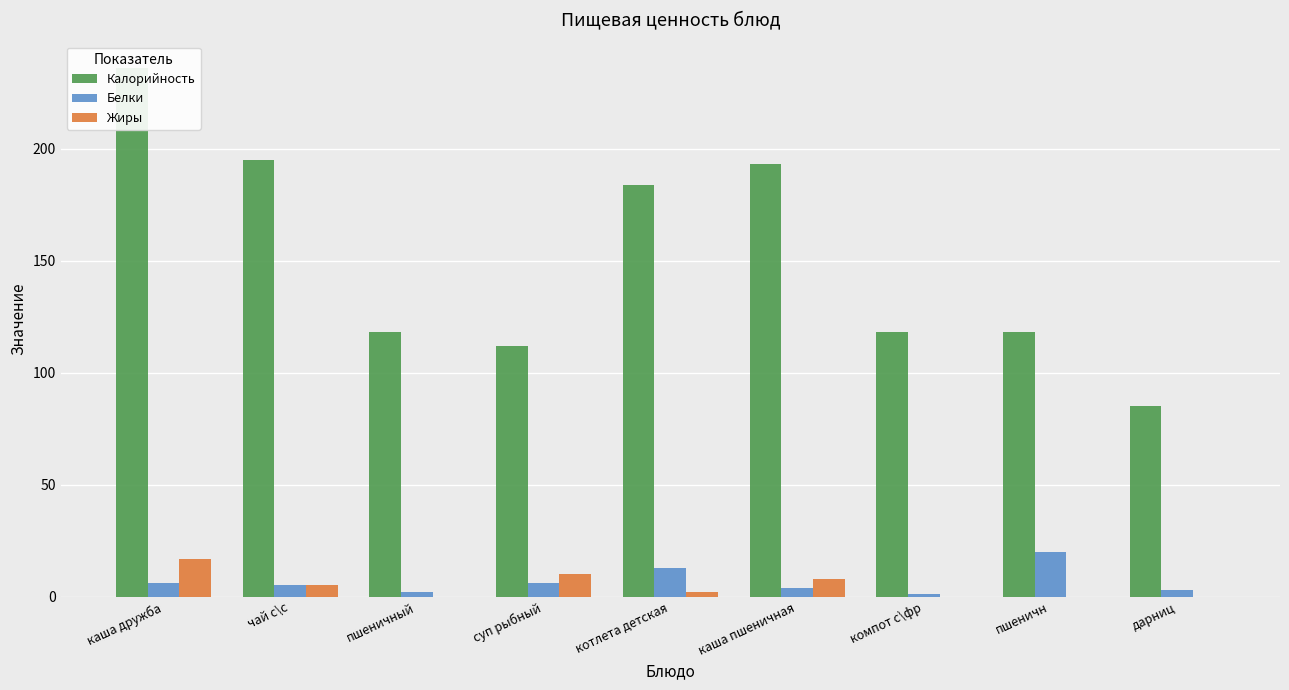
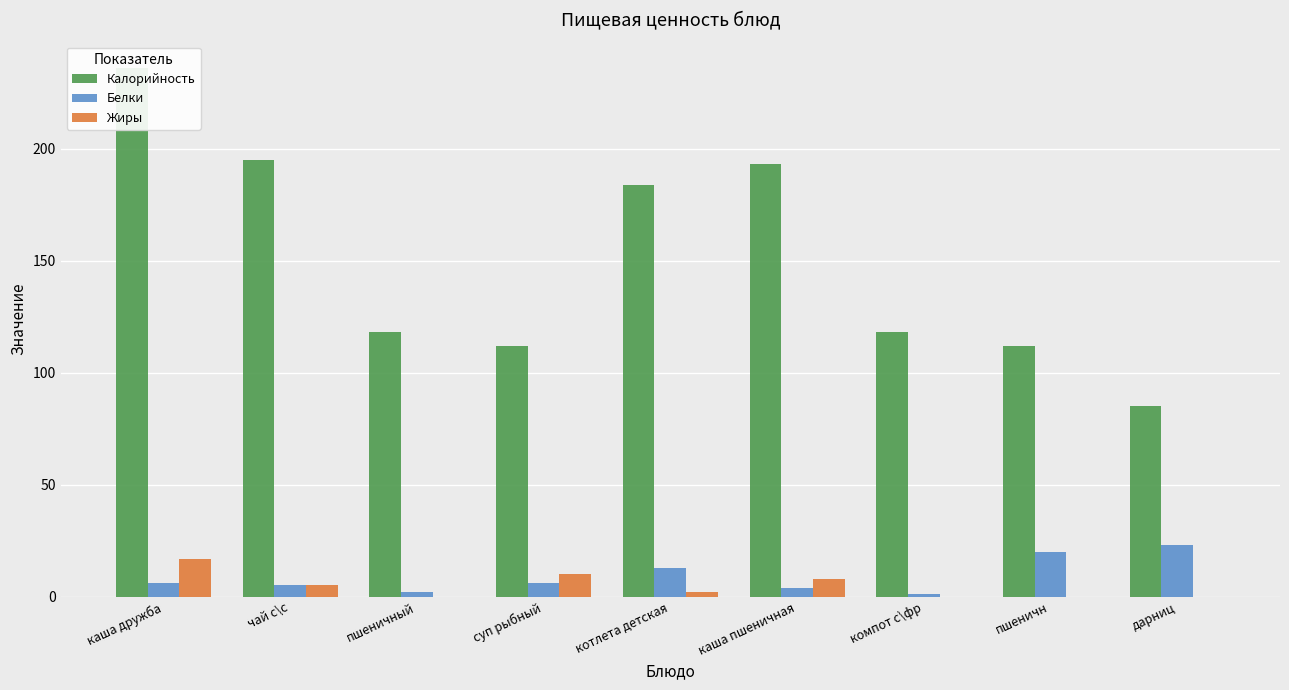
  {
    "Калорийность": {
      "чай с\\с": 195,
      "пшеничный": 118,
      "суп рыбный": 112,
      "котлета детская": 184,
      "каша пшеничная": 193,
      "компот с\\фр": 118,
-     "пшеничн": 118,
+     "пшеничн": 112,
      "дарниц": 85
    },
    "Белки": {
      "каша дружба": 6,
      "чай с\\с": 5,
      "пшеничный": 2,
      "суп рыбный": 6,
      "котлета детская": 13,
      "каша пшеничная": 4,
      "пшеничн": 20,
-     "дарниц": 3
+     "дарниц": 23
    },
    "Жиры": {
      "каша дружба": 17,
      "чай с\\с": 5,
      "пшеничный": 0,
      "суп рыбный": 10,
      "котлета детская": 2,
      "каша пшеничная": 8,
      "компот с\\фр": 0,
      "пшеничн": 0,
      "дарниц": 0
    }
  }
